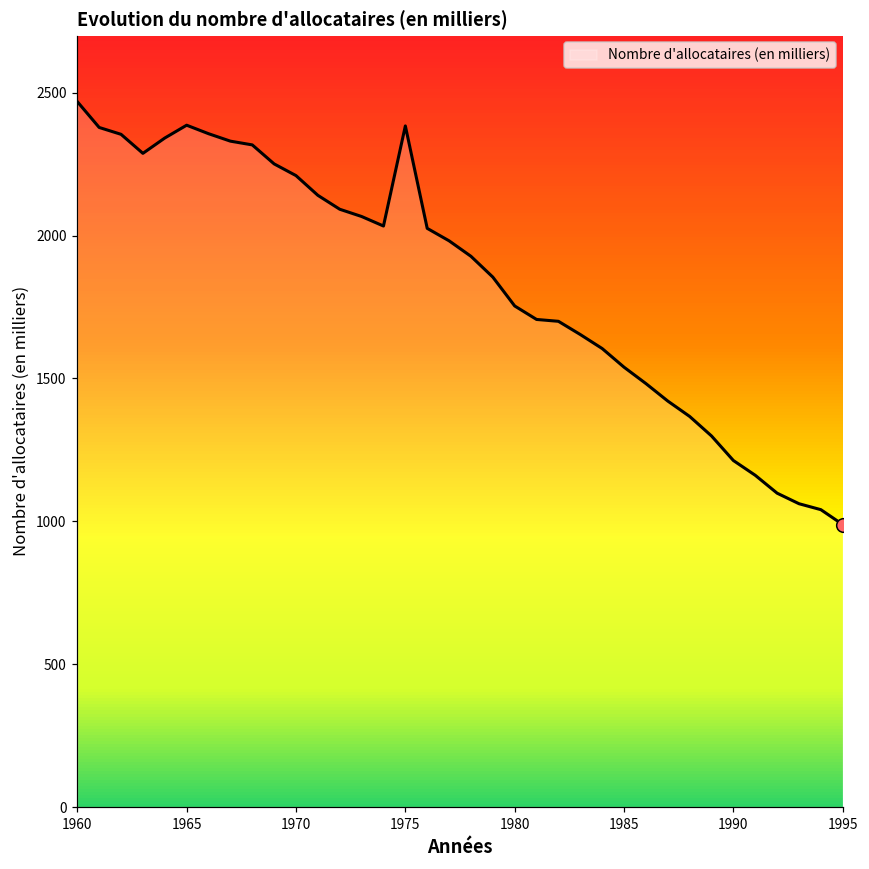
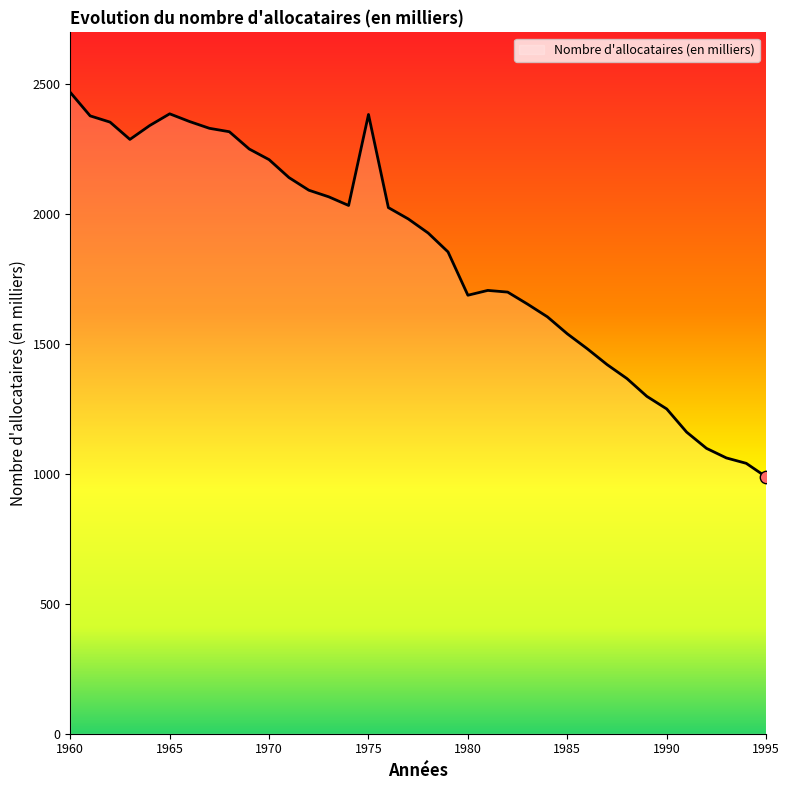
  {
    "Nombre d'allocataires (en milliers)": {
      "1960": 2470,
      "1965": 2390,
      "1970": 2210,
      "1975": 2380,
-     "1980": 1750,
+     "1980": 1690,
      "1985": 1540,
-     "1990": 1210
+     "1990": 1250
    }
  }
